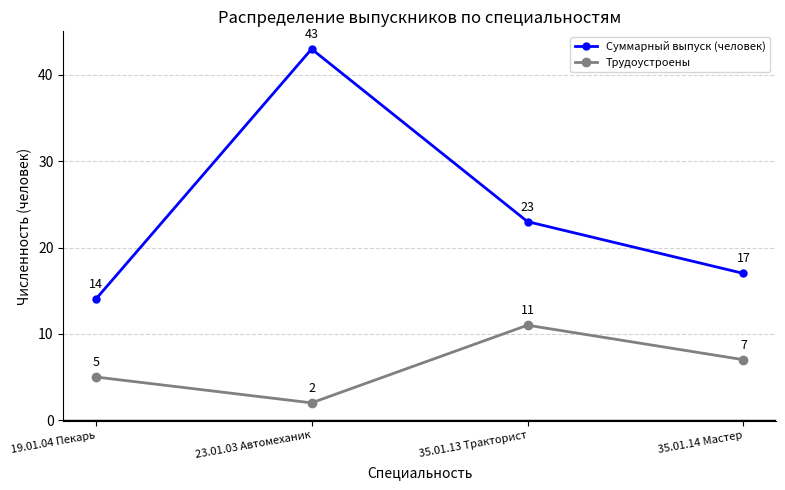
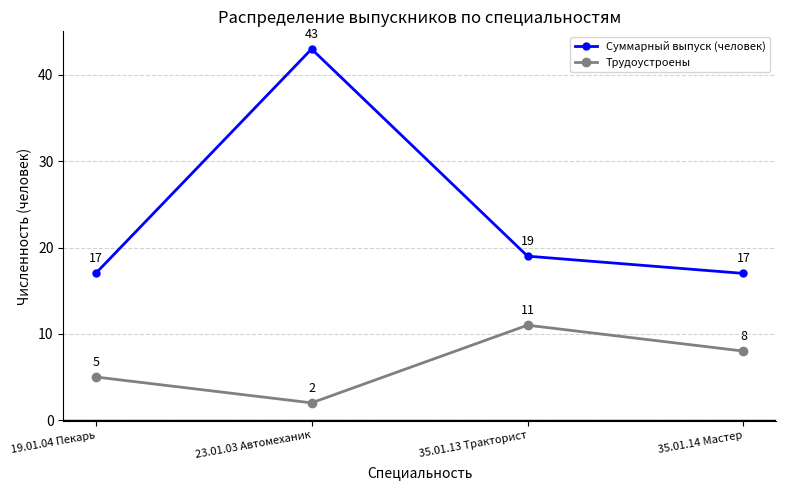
  {
    "Суммарный выпуск (человек)": {
-     "19.01.04 Пекарь": 14,
+     "19.01.04 Пекарь": 17,
      "23.01.03 Автомеханик": 43,
-     "35.01.13 Тракторист": 23,
+     "35.01.13 Тракторист": 19,
      "35.01.14 Мастер": 17
    },
    "Трудоустроены": {
      "19.01.04 Пекарь": 5,
      "23.01.03 Автомеханик": 2,
      "35.01.13 Тракторист": 11,
-     "35.01.14 Мастер": 7
+     "35.01.14 Мастер": 8
    }
  }
